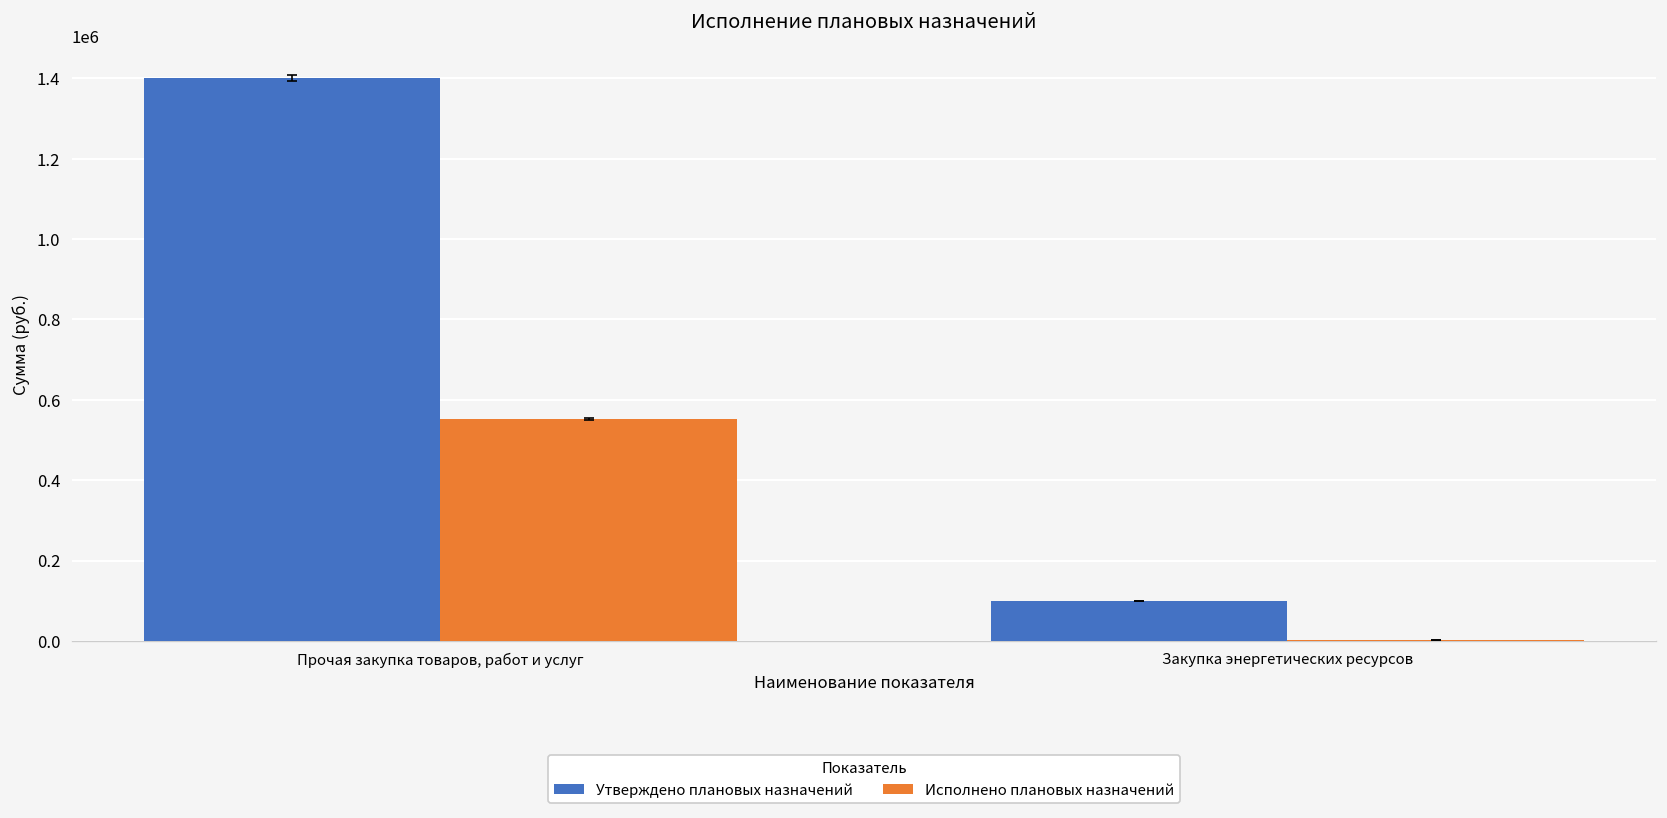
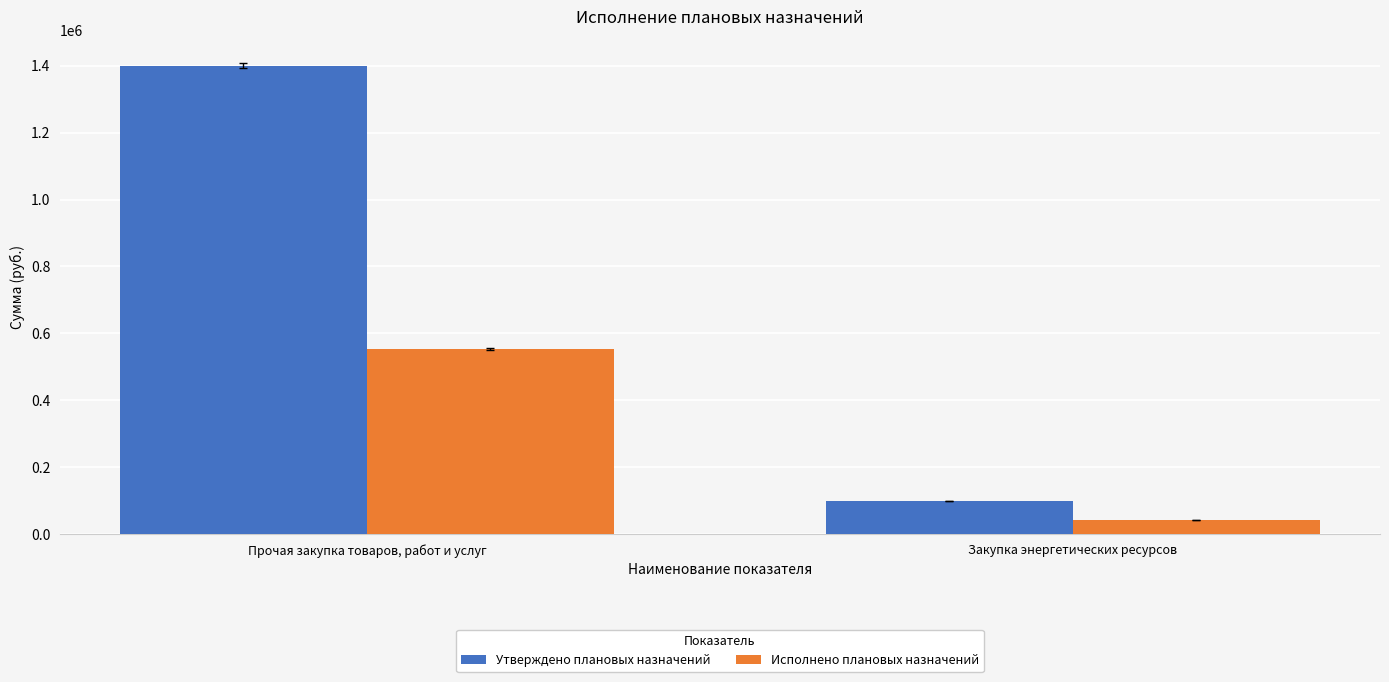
  {
    "Исполнено плановых назначений": {
      "Прочая закупка товаров, работ и услуг": 550000,
-     "Закупка энергетических ресурсов": 0
+     "Закупка энергетических ресурсов": 40000
    }
  }
